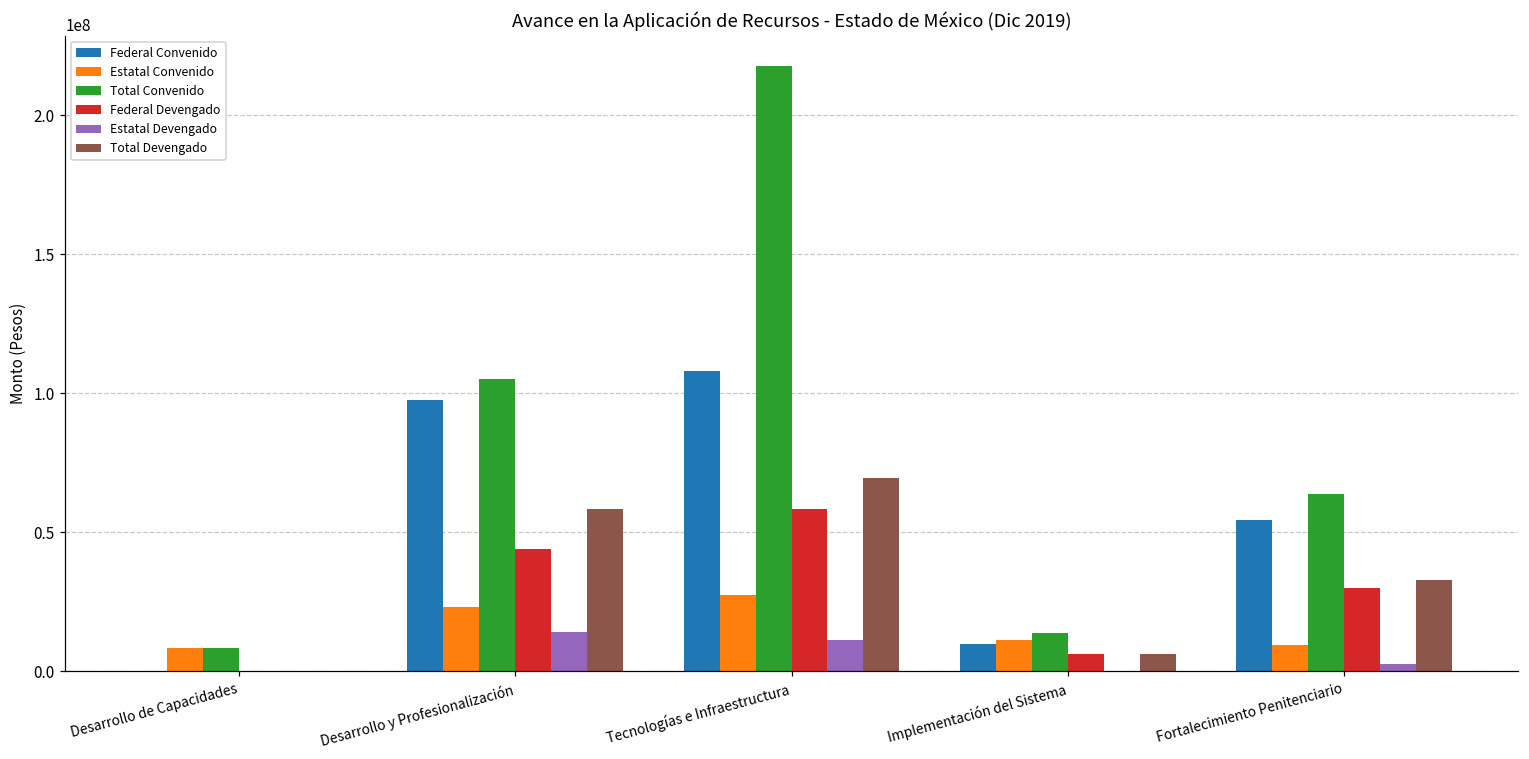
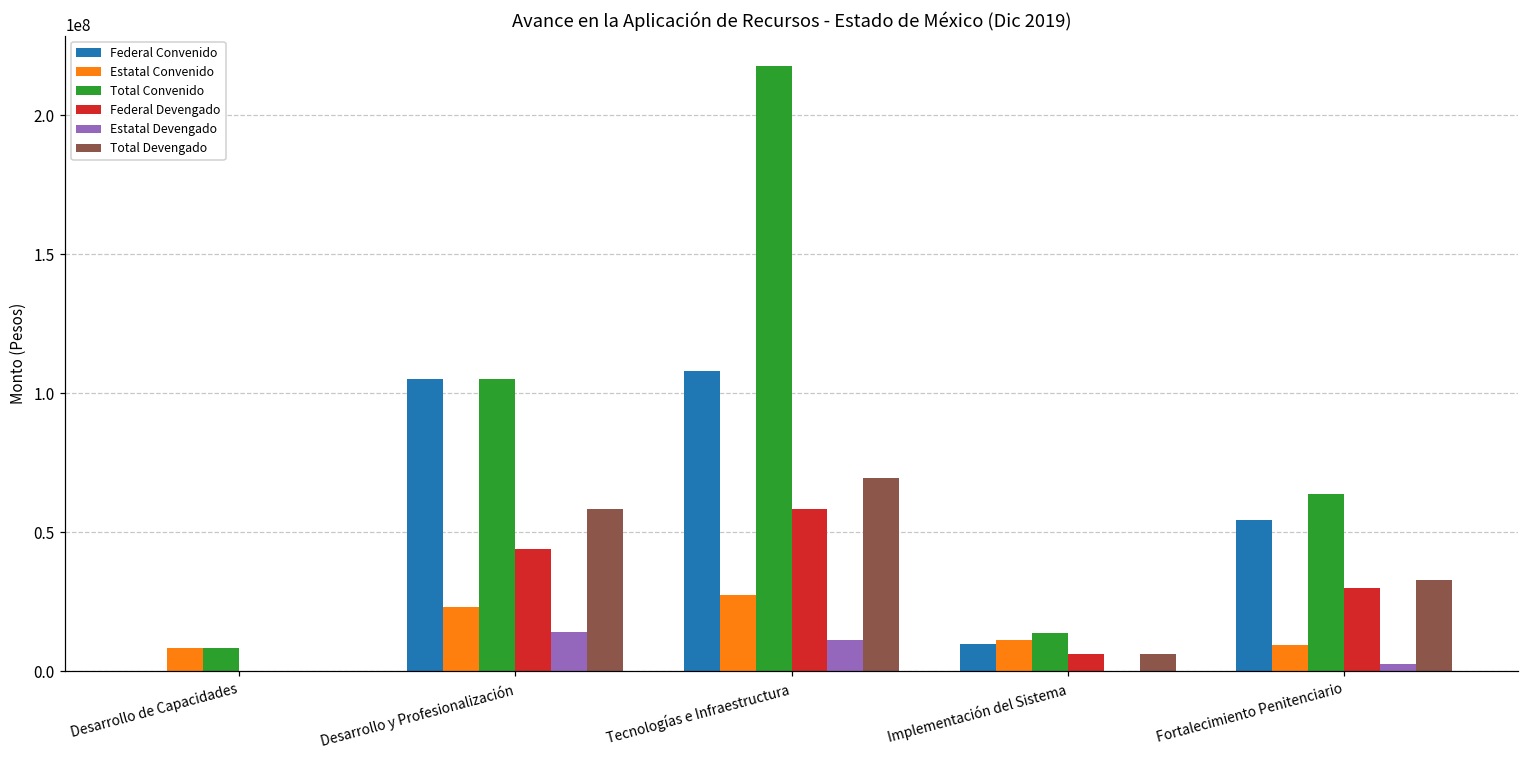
  {
    "Federal Convenido": {
      "Desarrollo de Capacidades": 0,
-     "Desarrollo y Profesionalización": 98000000,
+     "Desarrollo y Profesionalización": 105000000,
      "Tecnologías e Infraestructura": 108000000,
      "Implementación del Sistema": 10000000,
      "Fortalecimiento Penitenciario": 54000000
    },
    "Estatal Convenido": {
      "Desarrollo de Capacidades": 8000000,
      "Desarrollo y Profesionalización": 23000000,
      "Tecnologías e Infraestructura": 28000000,
      "Implementación del Sistema": 11000000,
      "Fortalecimiento Penitenciario": 9000000
    },
    "Total Convenido": {
      "Desarrollo de Capacidades": 8000000,
      "Desarrollo y Profesionalización": 105000000,
      "Tecnologías e Infraestructura": 218000000,
      "Implementación del Sistema": 14000000,
      "Fortalecimiento Penitenciario": 64000000
    },
    "Federal Devengado": {
      "Desarrollo de Capacidades": 0,
      "Desarrollo y Profesionalización": 44000000,
      "Tecnologías e Infraestructura": 58000000,
      "Implementación del Sistema": 6000000,
      "Fortalecimiento Penitenciario": 30000000
    },
    "Estatal Devengado": {
      "Desarrollo de Capacidades": 0,
      "Desarrollo y Profesionalización": 14000000,
      "Tecnologías e Infraestructura": 11000000,
      "Implementación del Sistema": 0,
      "Fortalecimiento Penitenciario": 3000000
    },
    "Total Devengado": {
      "Desarrollo de Capacidades": 0,
      "Desarrollo y Profesionalización": 58000000,
      "Tecnologías e Infraestructura": 70000000,
      "Implementación del Sistema": 6000000,
      "Fortalecimiento Penitenciario": 33000000
    }
  }
